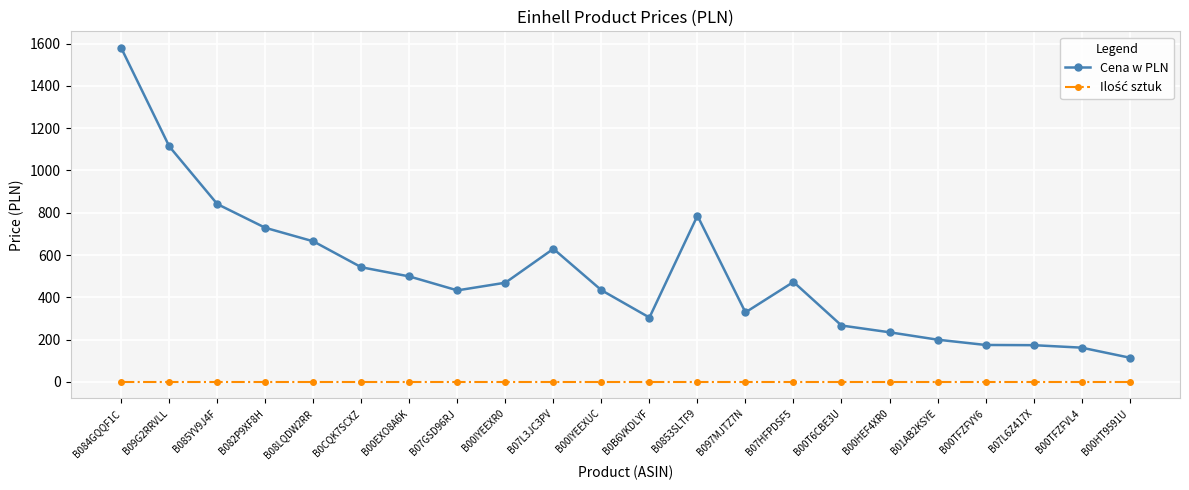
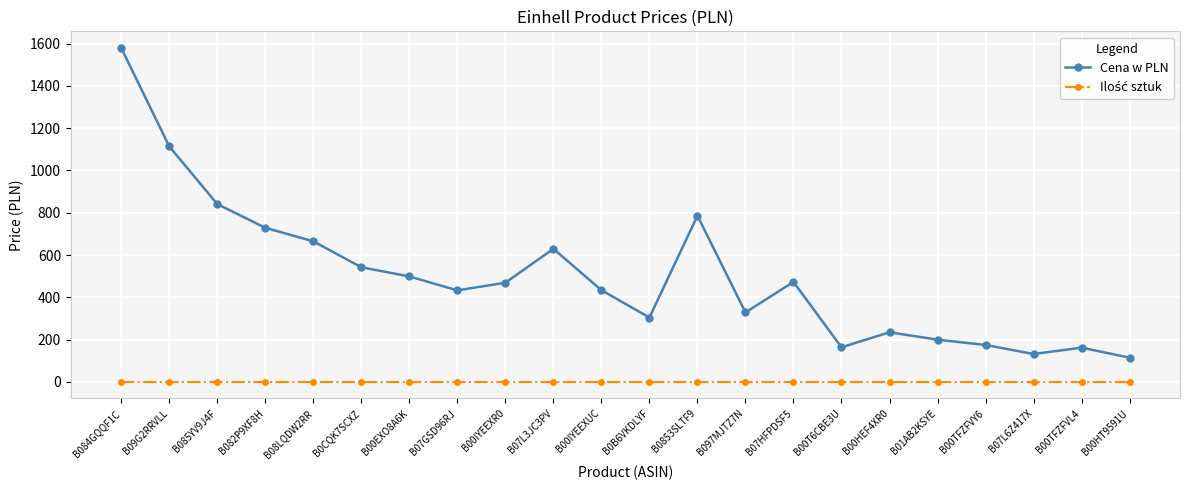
  {
    "Cena w PLN": {
      "B084GQQF1C": 1580,
      "B09G2RRVLL": 1110,
      "B085YV9J4F": 840,
      "B082P9XF8H": 730,
      "B08LQDW2RR": 670,
      "B0CQK7SCXZ": 540,
      "B00EXO8A6K": 500,
      "B07GSD96RJ": 430,
      "B00IYEEXR0": 470,
      "B07L3JC3PV": 630,
      "B00IYEEXUC": 430,
      "B0B6VKDLYF": 300,
      "B0853SLTF9": 790,
      "B097MJTZ7N": 330,
      "B07HFPDSF5": 470,
-     "B00T6CBE3U": 270,
+     "B00T6CBE3U": 160,
      "B00HEF4XR0": 240,
      "B01AB2KSYE": 200,
      "B00TFZFVY6": 170,
-     "B07L6Z417X": 170,
+     "B07L6Z417X": 130,
      "B00TFZFVL4": 160,
      "B00HT9591U": 120
    },
    "Ilość sztuk": {
      "B084GQQF1C": 0,
      "B09G2RRVLL": 0,
      "B085YV9J4F": 0,
      "B082P9XF8H": 0,
      "B08LQDW2RR": 0,
      "B0CQK7SCXZ": 0,
      "B00EXO8A6K": 0,
      "B07GSD96RJ": 0,
      "B00IYEEXR0": 0,
      "B07L3JC3PV": 0,
      "B00IYEEXUC": 0,
      "B0B6VKDLYF": 0,
      "B0853SLTF9": 0,
      "B097MJTZ7N": 0,
      "B07HFPDSF5": 0,
      "B00T6CBE3U": 0,
      "B00HEF4XR0": 0,
      "B01AB2KSYE": 0,
      "B00TFZFVY6": 0,
      "B07L6Z417X": 0,
      "B00TFZFVL4": 0,
      "B00HT9591U": 0
    }
  }
